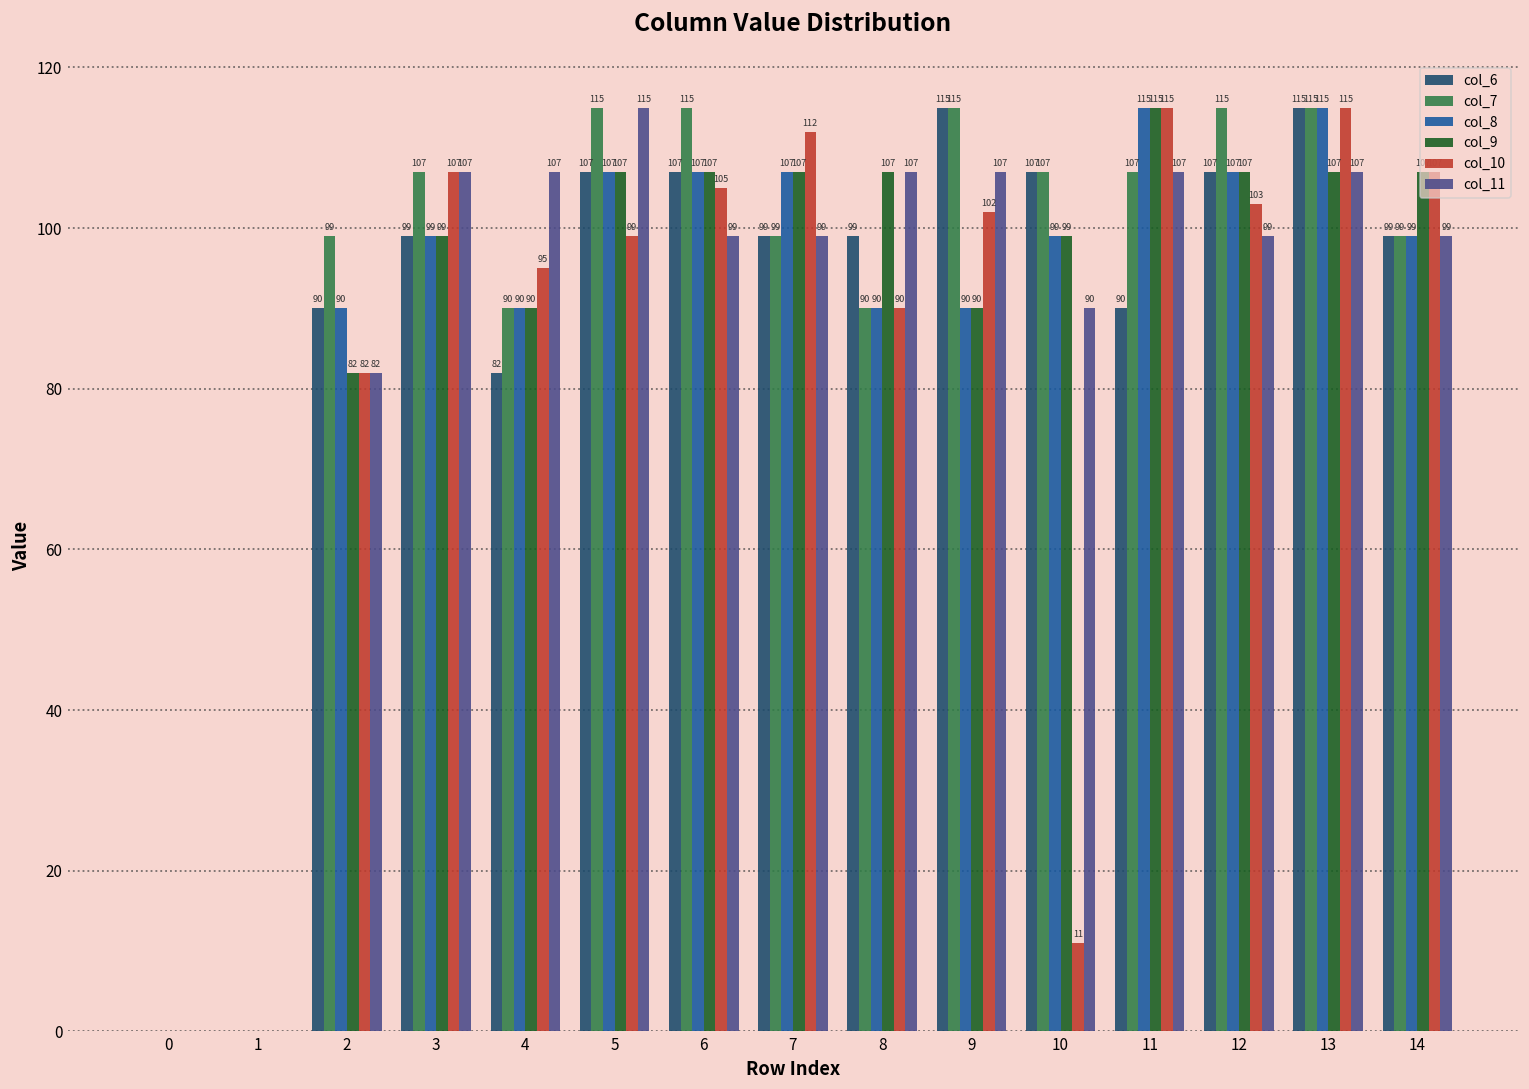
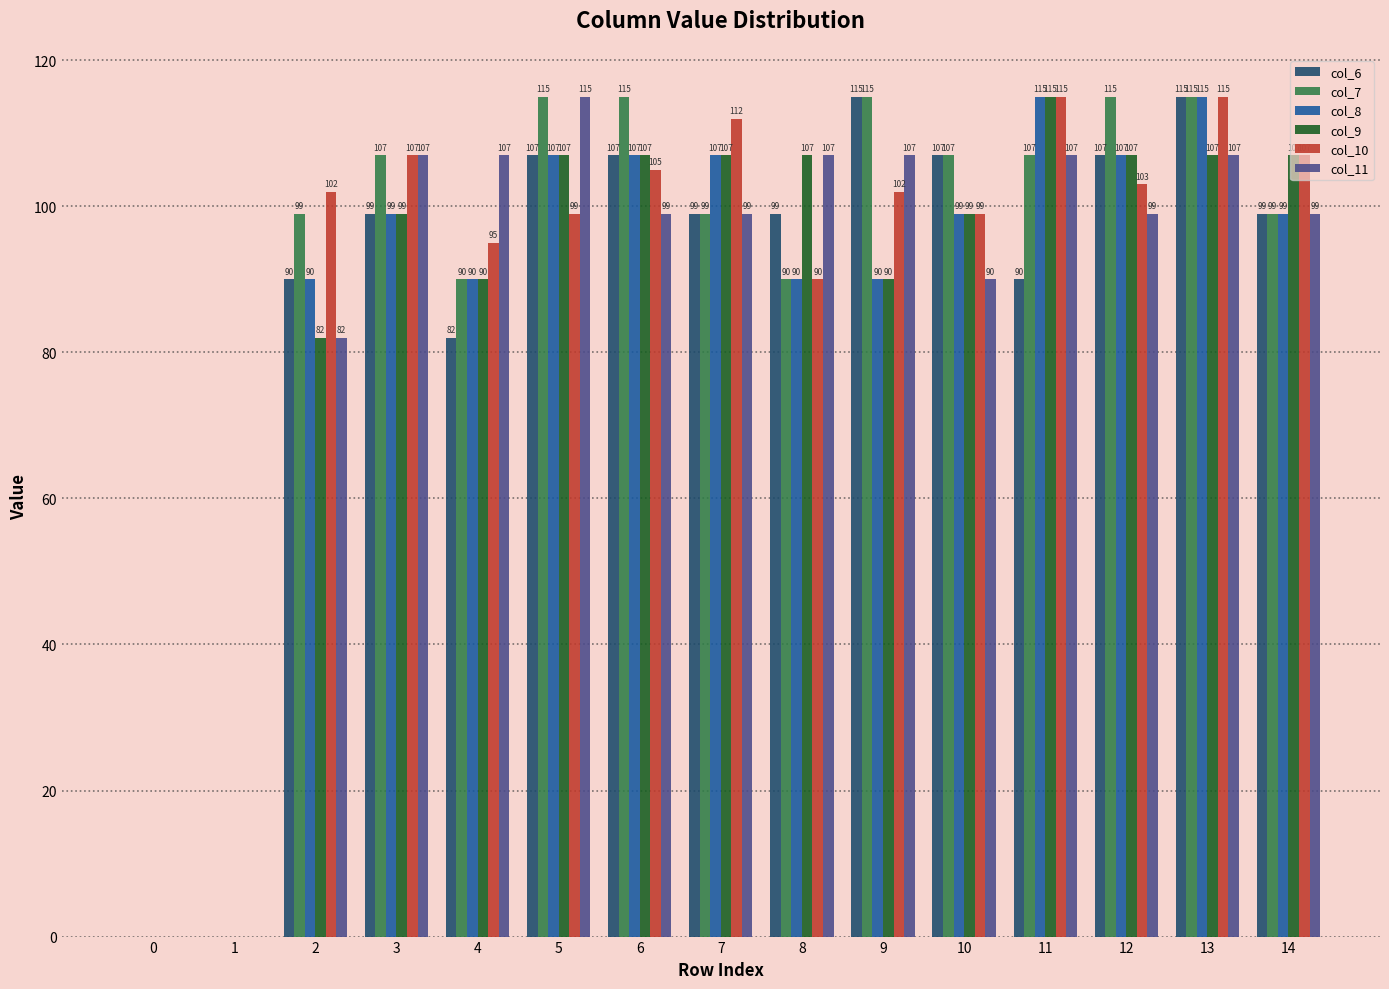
  {
    "col_10": {
-     "2": 82,
+     "2": 102,
      "4": 95,
      "5": 99,
      "6": 105,
      "7": 112,
      "8": 90,
      "9": 102,
-     "10": 11,
+     "10": 99,
      "12": 103,
      "13": 115
    }
  }
